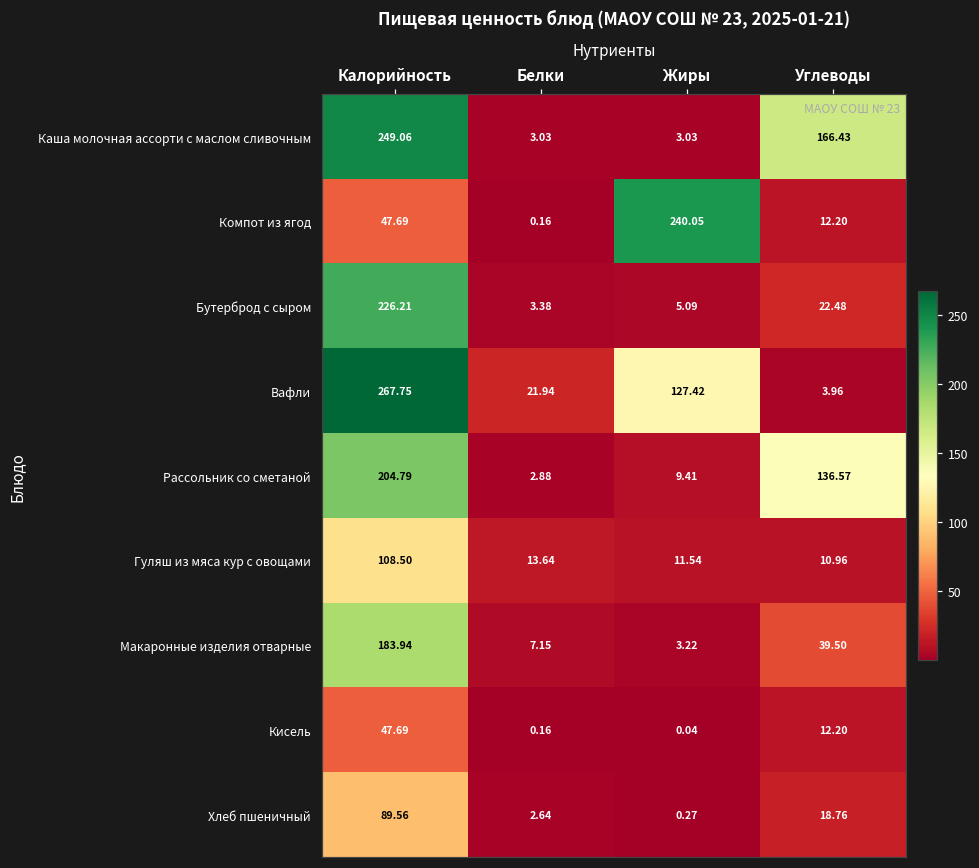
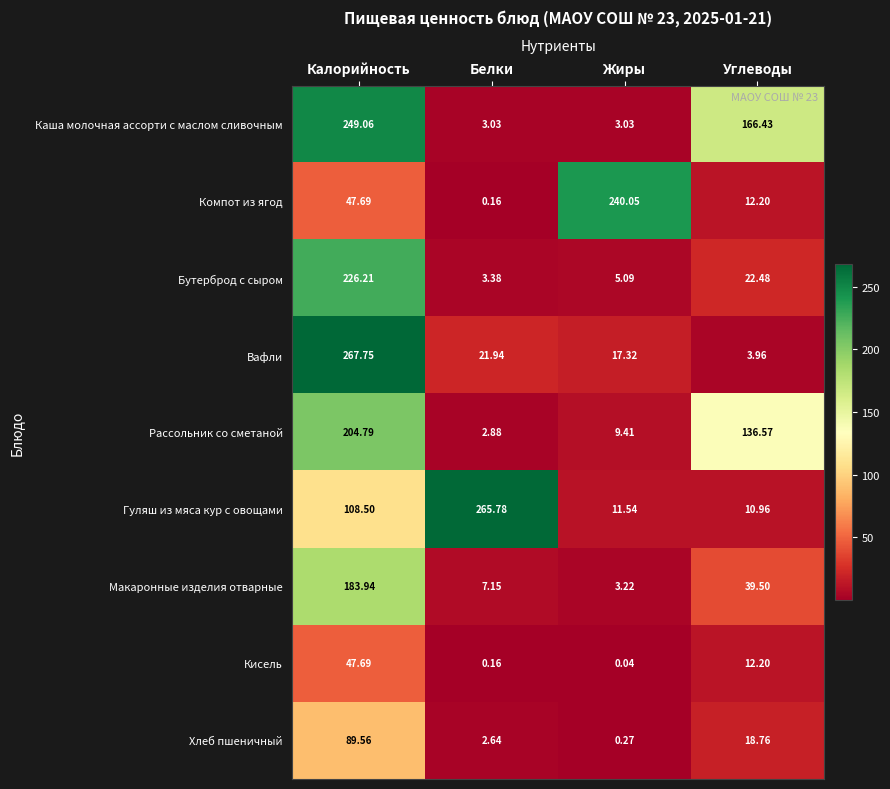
  {
    "Каша молочная ассорти с маслом сливочным": {
      "Калорийность": 249.06,
      "Белки": 3.03,
      "Жиры": 3.03
    },
    "Компот из ягод": {
      "Калорийность": 47.69,
      "Белки": 0.16,
      "Жиры": 240.05,
      "Углеводы": 12.20
    },
    "Бутерброд с сыром": {
      "Калорийность": 226.21,
      "Белки": 3.38,
      "Жиры": 5.09,
      "Углеводы": 22.48
    },
    "Вафли": {
      "Калорийность": 267.75,
      "Белки": 21.94,
-     "Жиры": 127.42,
+     "Жиры": 17.32,
      "Углеводы": 3.96
    },
    "Рассольник со сметаной": {
      "Калорийность": 204.79,
      "Белки": 2.88,
      "Жиры": 9.41,
      "Углеводы": 136.57
    },
    "Гуляш из мяса кур с овощами": {
      "Калорийность": 108.50,
-     "Белки": 13.64,
+     "Белки": 265.78,
      "Жиры": 11.54,
      "Углеводы": 10.96
    },
    "Макаронные изделия отварные": {
      "Калорийность": 183.94,
      "Белки": 7.15,
      "Жиры": 3.22,
      "Углеводы": 39.50
    },
    "Кисель": {
      "Калорийность": 47.69,
      "Белки": 0.16,
      "Жиры": 0.04,
      "Углеводы": 12.20
    },
    "Хлеб пшеничный": {
      "Калорийность": 89.56,
      "Белки": 2.64,
      "Жиры": 0.27,
      "Углеводы": 18.76
    }
  }
